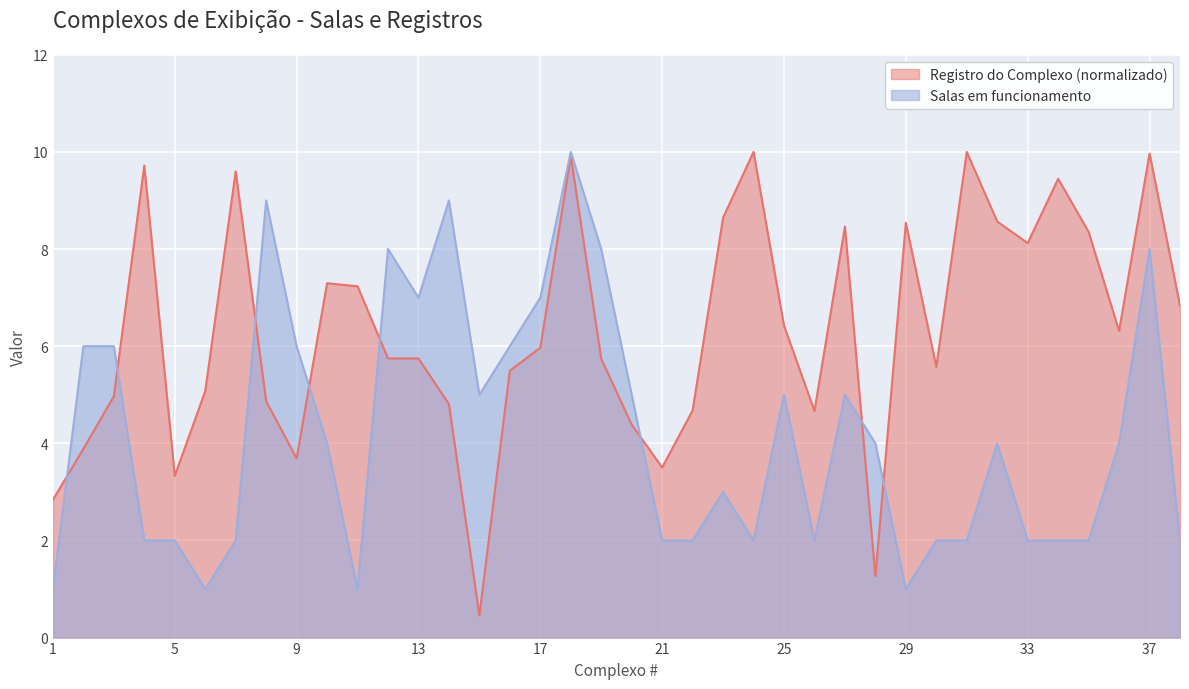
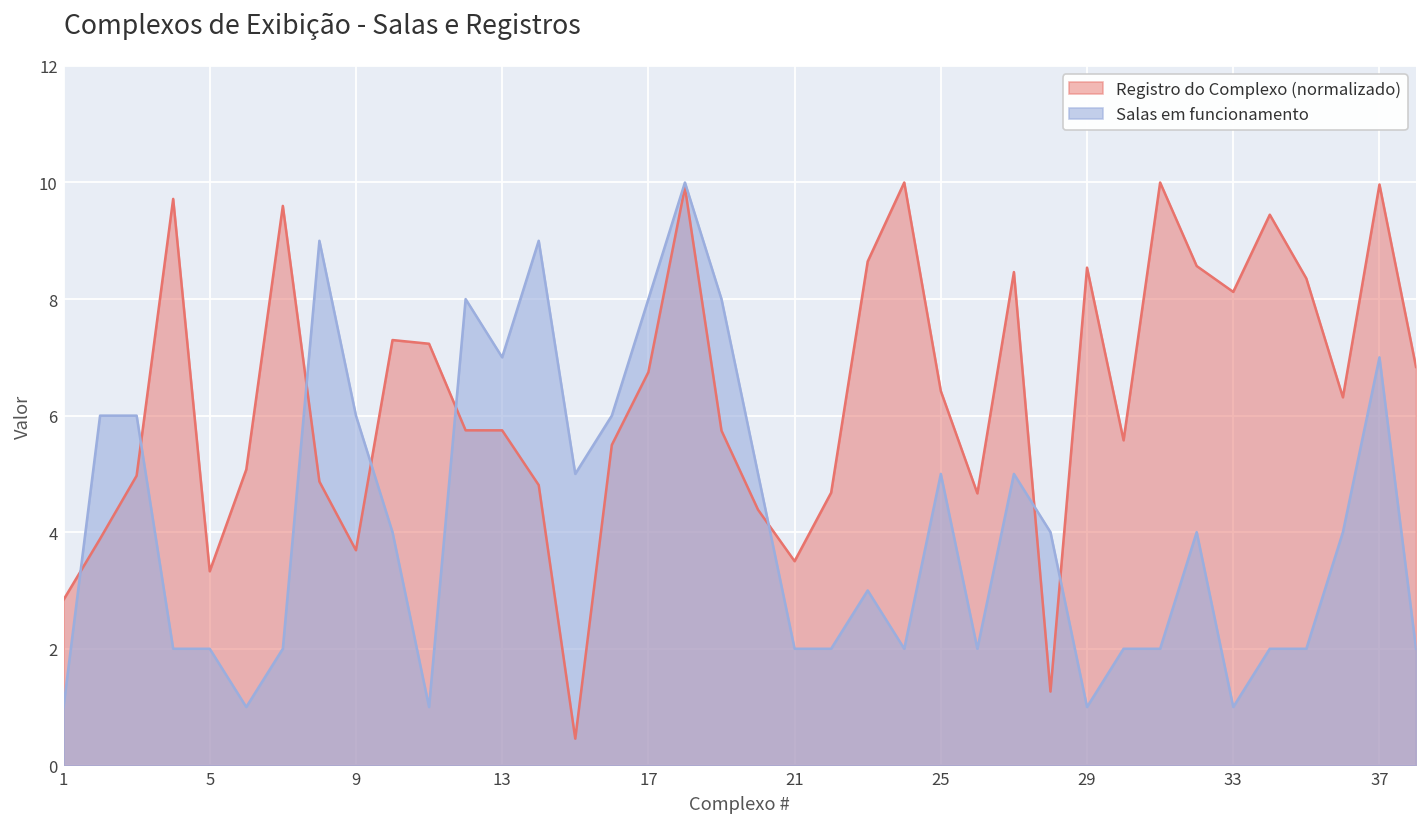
  {
    "Registro do Complexo (normalizado)": {
      "1": 2.8,
      "5": 3.3,
      "9": 3.7,
      "13": 5.7,
-     "17": 6.0,
+     "17": 6.7,
      "21": 3.5,
      "25": 6.4,
      "29": 8.5,
      "33": 8.1,
      "37": 10.0
    },
    "Salas em funcionamento": {
      "1": 1,
      "5": 2,
      "9": 6,
      "13": 7,
-     "17": 7,
+     "17": 8,
      "21": 2,
      "25": 5,
      "29": 1,
-     "33": 2,
-     "37": 8
+     "33": 1,
+     "37": 7
    }
  }
